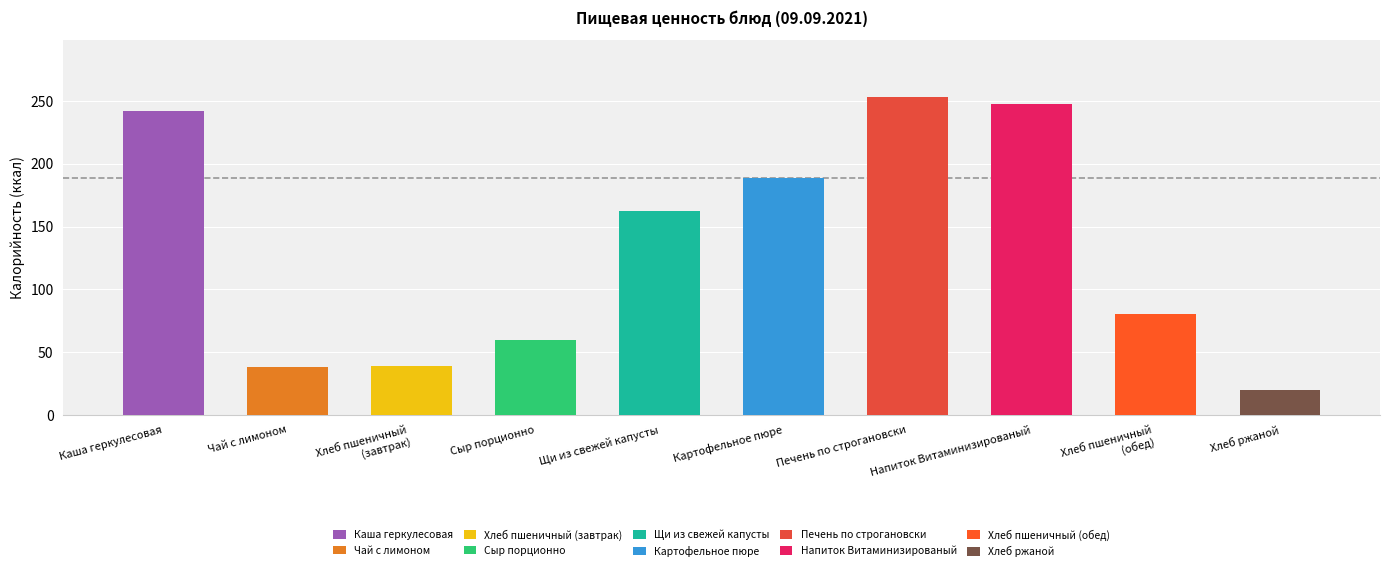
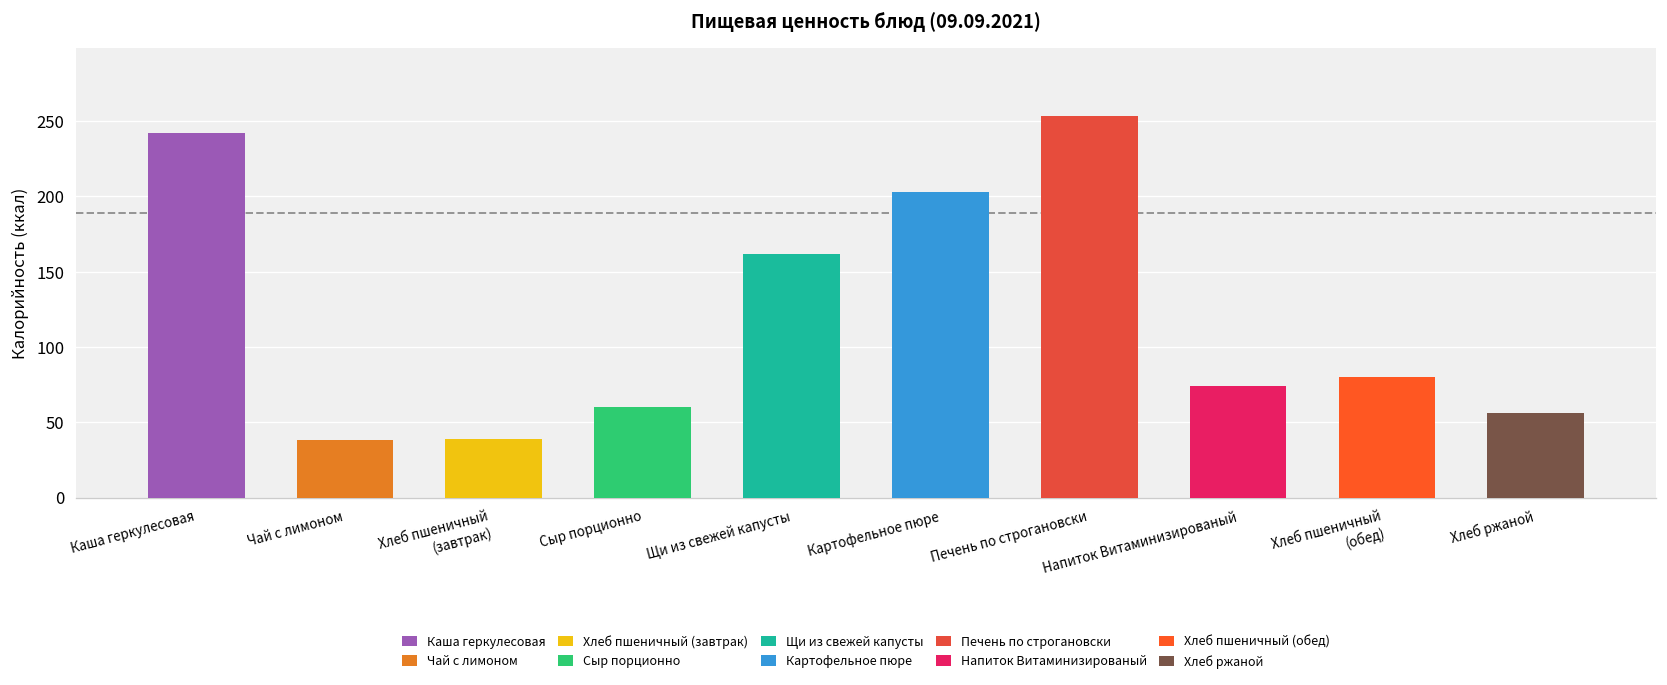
  {
    "Каша геркулесовая": 242,
    "Чай с лимоном": 38,
    "Хлеб пшеничный (завтрак)": 39,
    "Сыр порционно": 60,
    "Щи из свежей капусты": 162,
-   "Картофельное пюре": 189,
+   "Картофельное пюре": 203,
    "Печень по строгановски": 253,
-   "Напиток Витаминизированый": 248,
+   "Напиток Витаминизированый": 74,
    "Хлеб пшеничный (обед)": 80,
-   "Хлеб ржаной": 20
+   "Хлеб ржаной": 56
  }
